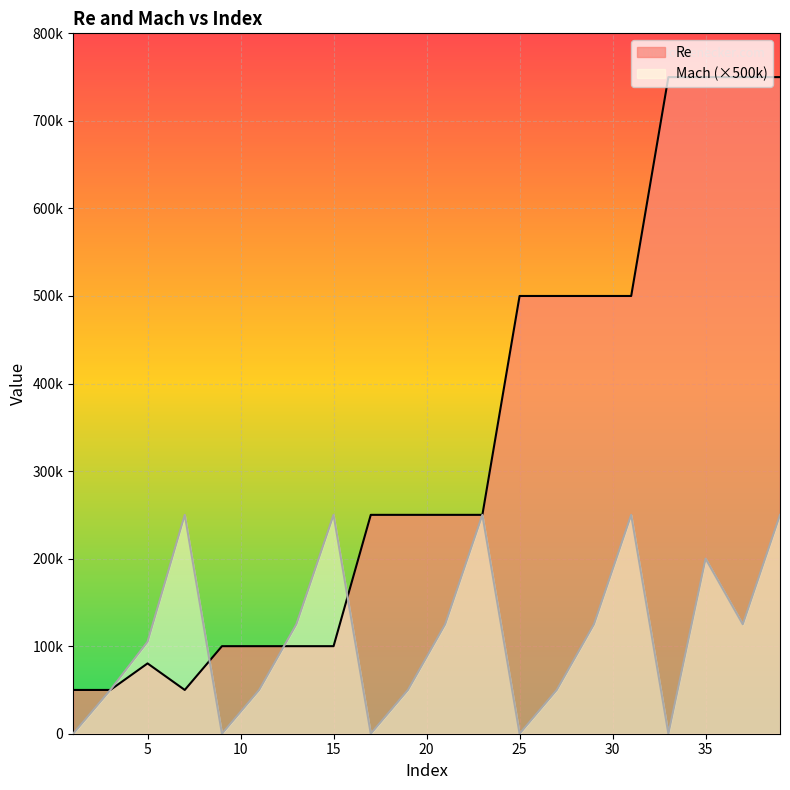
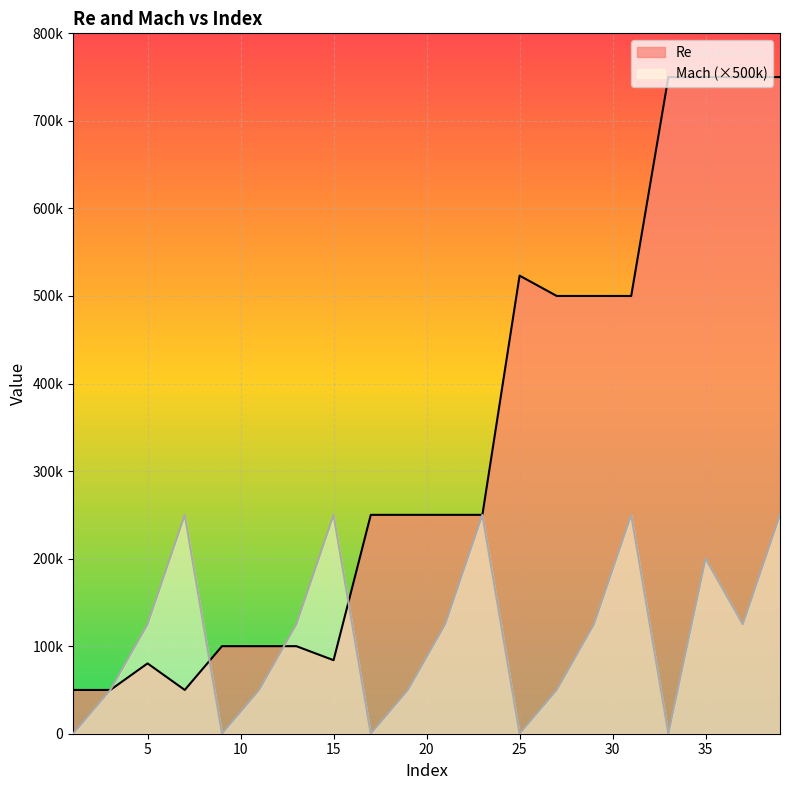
  {
    "Re": {
      "5": 80000,
-     "15": 100000,
-     "25": 500000
+     "15": 80000,
+     "25": 520000
    },
    "Mach (×500k)": {
-     "5": 110000,
+     "5": 130000,
      "15": 250000,
      "25": 0,
      "35": 200000
    }
  }
